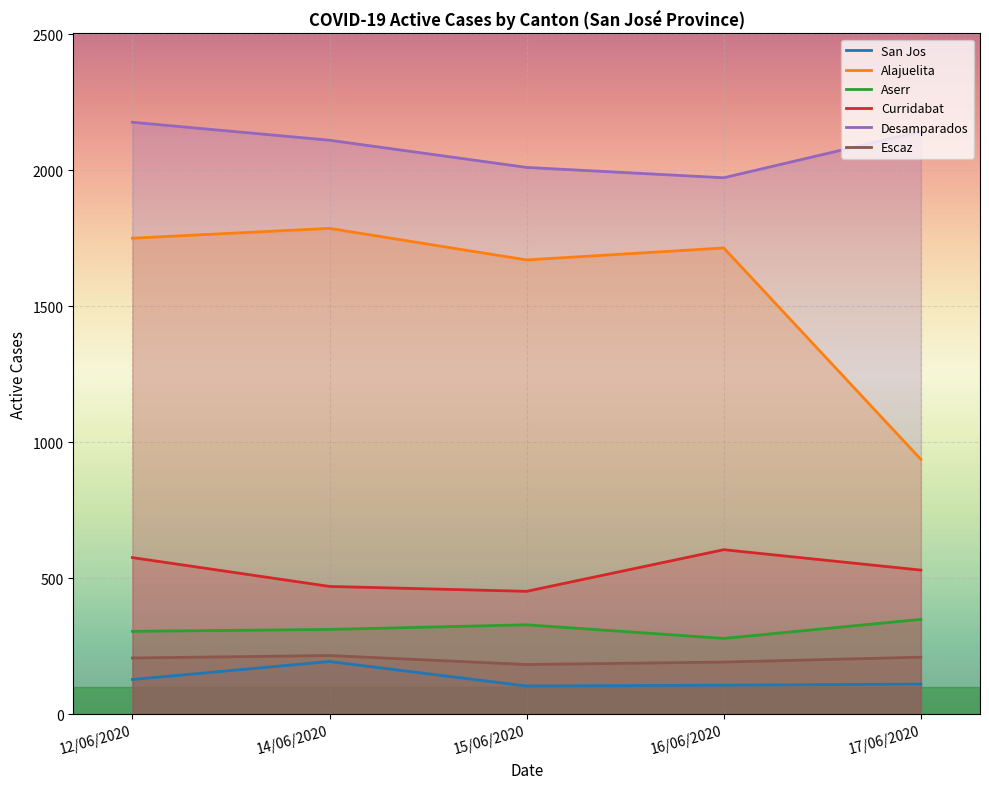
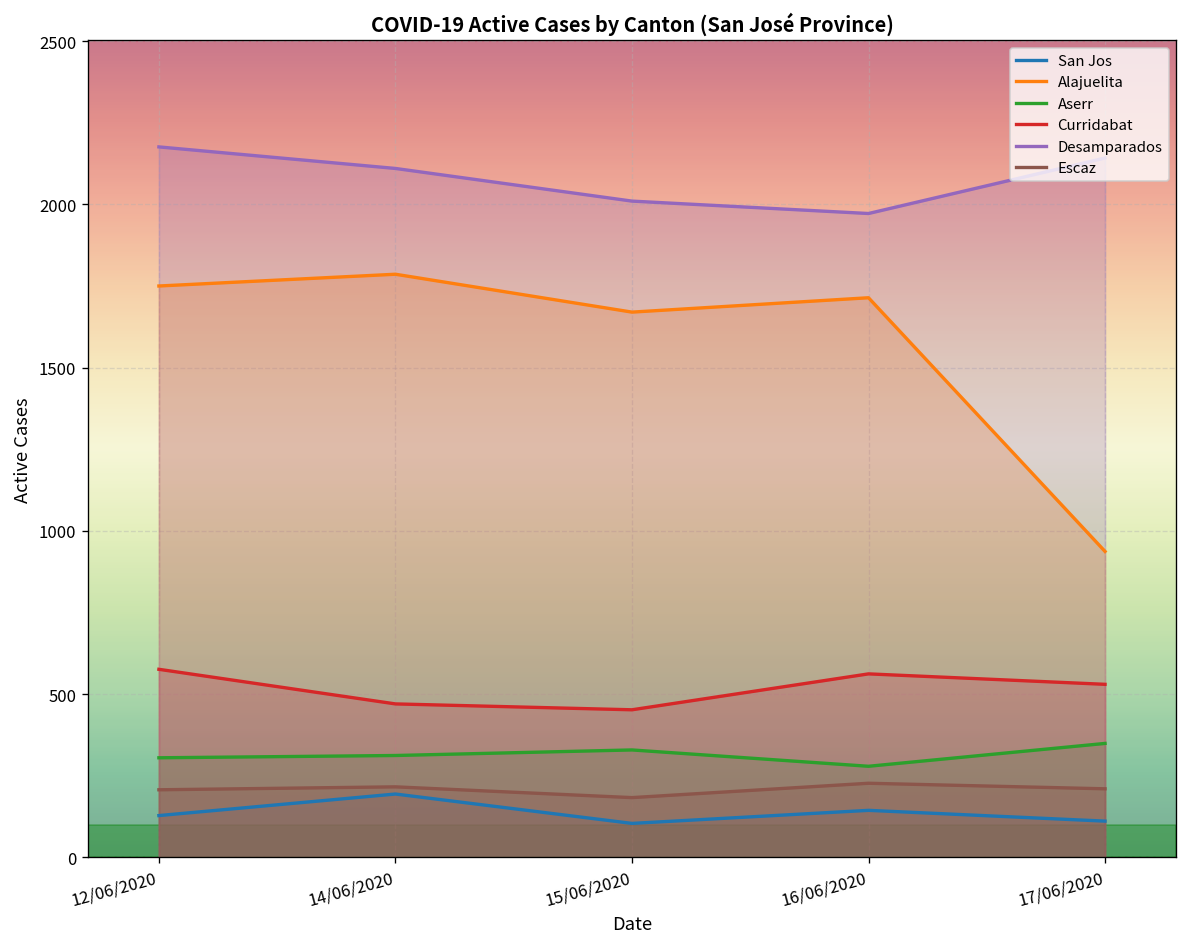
  {
    "San Jos": {
      "12/06/2020": 130,
      "14/06/2020": 190,
      "15/06/2020": 100,
-     "16/06/2020": 110,
+     "16/06/2020": 140,
      "17/06/2020": 110
    },
    "Alajuelita": {
      "12/06/2020": 1750,
      "14/06/2020": 1790,
      "15/06/2020": 1670,
      "16/06/2020": 1710,
      "17/06/2020": 940
    },
    "Aserr": {
      "12/06/2020": 310,
      "14/06/2020": 310,
      "15/06/2020": 330,
      "16/06/2020": 280,
      "17/06/2020": 350
    },
    "Curridabat": {
      "12/06/2020": 580,
      "14/06/2020": 470,
      "15/06/2020": 450,
-     "16/06/2020": 610,
+     "16/06/2020": 560,
      "17/06/2020": 530
    },
    "Desamparados": {
      "12/06/2020": 2180,
      "14/06/2020": 2110,
      "15/06/2020": 2010,
      "16/06/2020": 1970
    },
    "Escaz": {
      "12/06/2020": 210,
      "14/06/2020": 220,
      "15/06/2020": 180,
-     "16/06/2020": 190,
+     "16/06/2020": 230,
      "17/06/2020": 210
    }
  }
